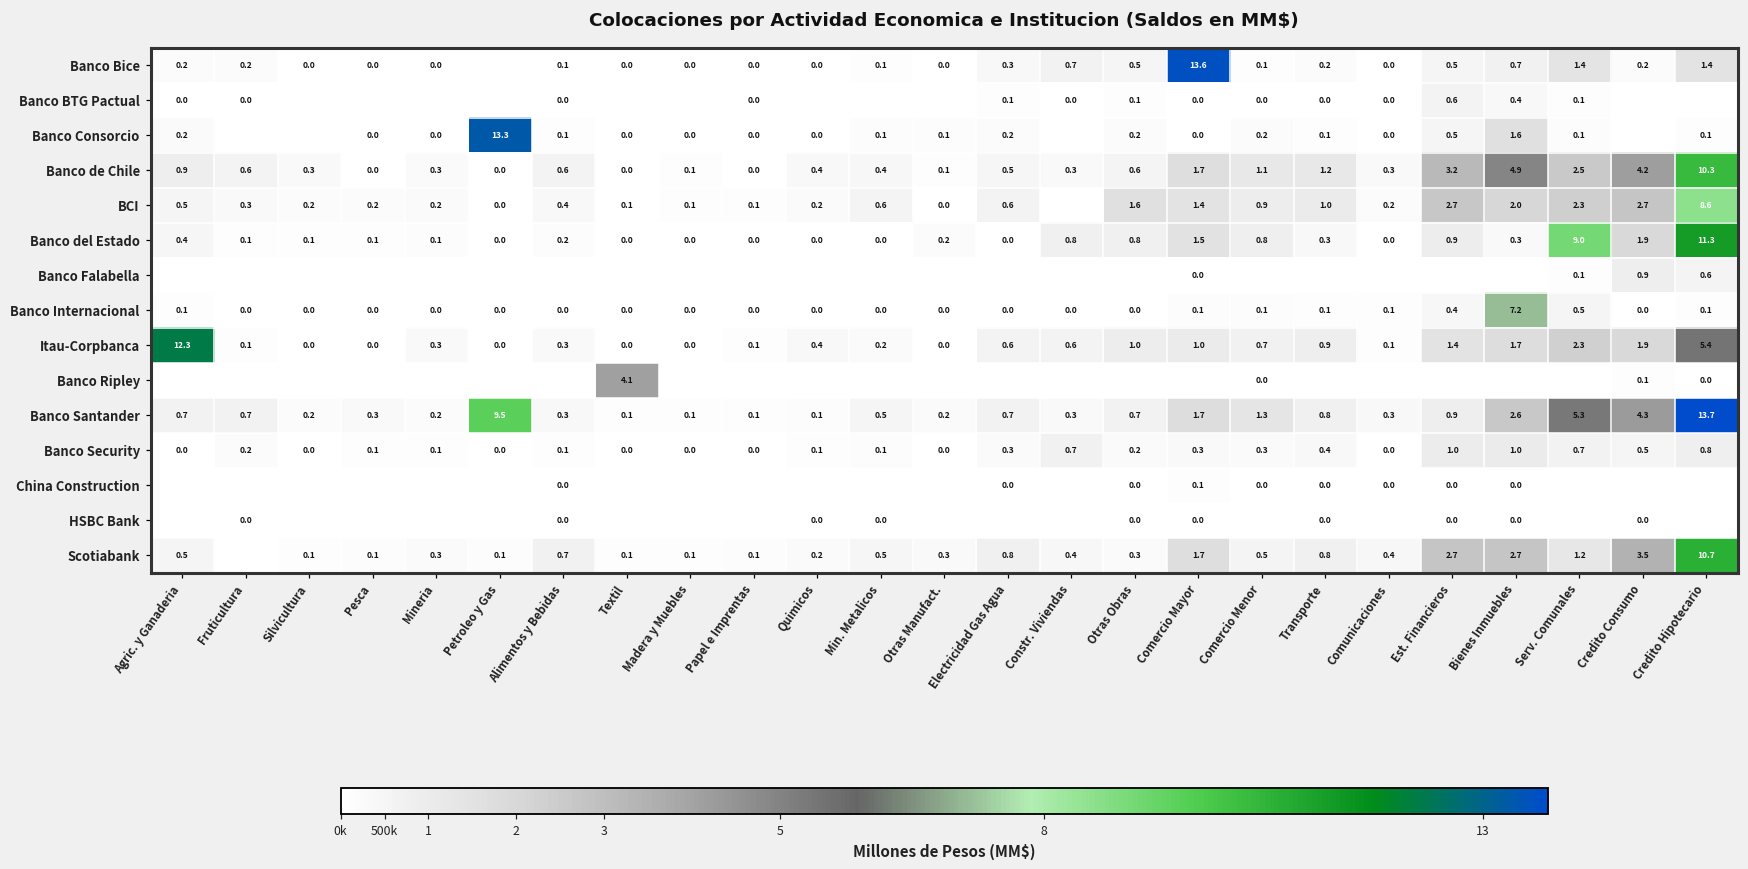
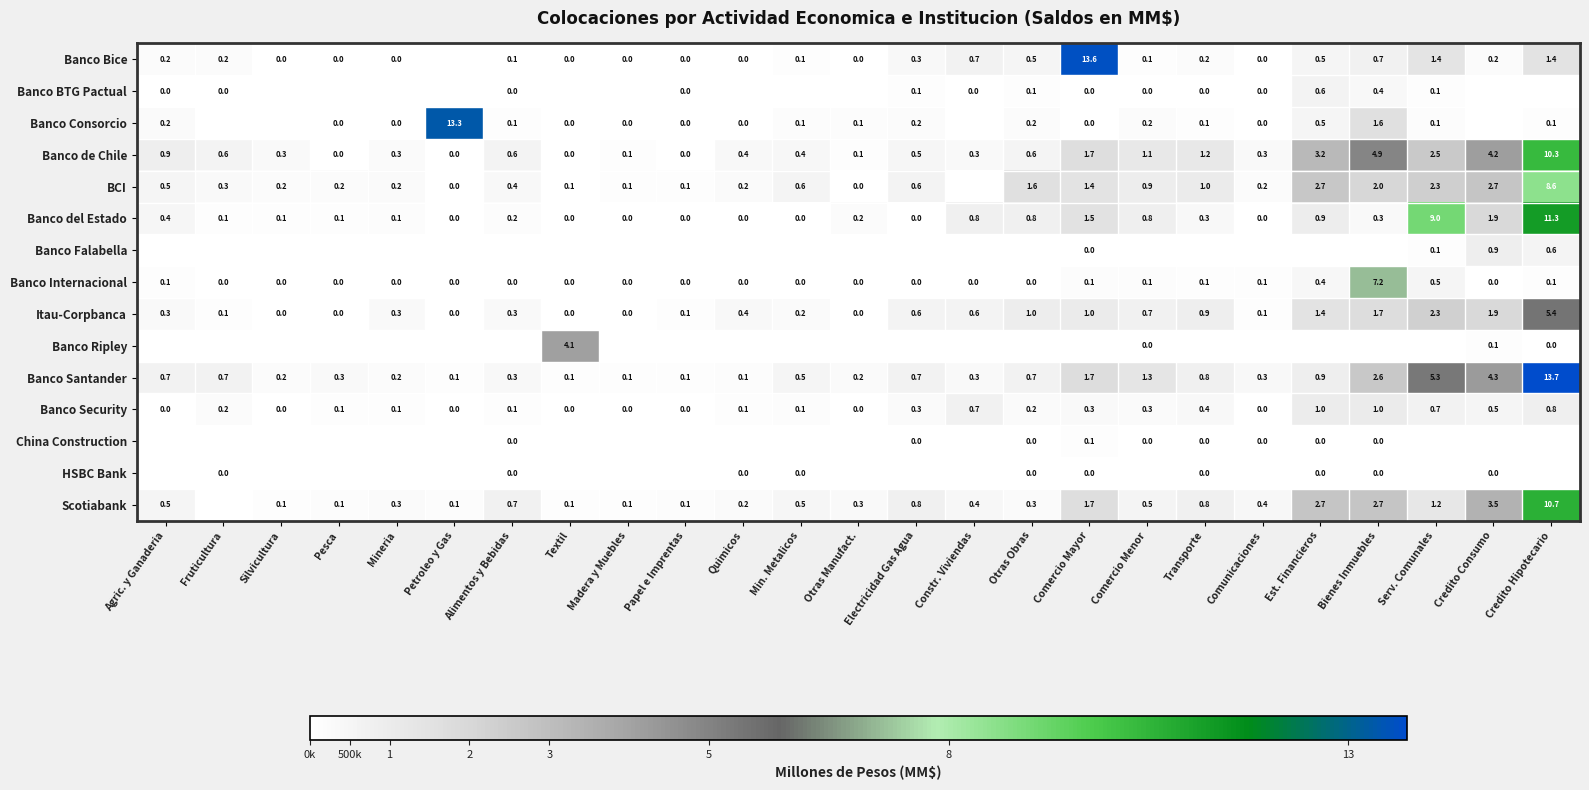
  {
    "Itau-Corpbanca": {
-     "Agric. y Ganaderia": 12.3,
+     "Agric. y Ganaderia": 0.3,
      "Fruticultura": 0.1,
      "Silvicultura": 0.0,
      "Pesca": 0.0,
      "Mineria": 0.3,
      "Petroleo y Gas": 0.0,
      "Alimentos y Bebidas": 0.3,
      "Textil": 0.0,
      "Madera y Muebles": 0.0,
      "Papel e Imprentas": 0.1,
      "Quimicos": 0.4,
      "Min. Metalicos": 0.2,
      "Otras Manufact.": 0.0,
      "Electricidad Gas Agua": 0.6,
      "Constr. Viviendas": 0.6,
      "Otras Obras": 1.0,
      "Comercio Mayor": 1.0,
      "Comercio Menor": 0.7,
      "Transporte": 0.9,
      "Comunicaciones": 0.1,
      "Est. Financieros": 1.4,
      "Bienes Inmuebles": 1.7,
      "Serv. Comunales": 2.3,
      "Credito Consumo": 1.9,
      "Credito Hipotecario": 5.4
    },
    "Banco Santander": {
      "Agric. y Ganaderia": 0.7,
      "Fruticultura": 0.7,
      "Silvicultura": 0.2,
      "Pesca": 0.3,
      "Mineria": 0.2,
-     "Petroleo y Gas": 9.5,
+     "Petroleo y Gas": 0.1,
      "Alimentos y Bebidas": 0.3,
      "Textil": 0.1,
      "Madera y Muebles": 0.1,
      "Papel e Imprentas": 0.1,
      "Quimicos": 0.1,
      "Min. Metalicos": 0.5,
      "Otras Manufact.": 0.2,
      "Electricidad Gas Agua": 0.7,
      "Constr. Viviendas": 0.3,
      "Otras Obras": 0.7,
      "Comercio Mayor": 1.7,
      "Comercio Menor": 1.3,
      "Transporte": 0.8,
      "Comunicaciones": 0.3,
      "Est. Financieros": 0.9,
      "Bienes Inmuebles": 2.6,
      "Serv. Comunales": 5.3,
      "Credito Consumo": 4.3,
      "Credito Hipotecario": 13.7
    }
  }
